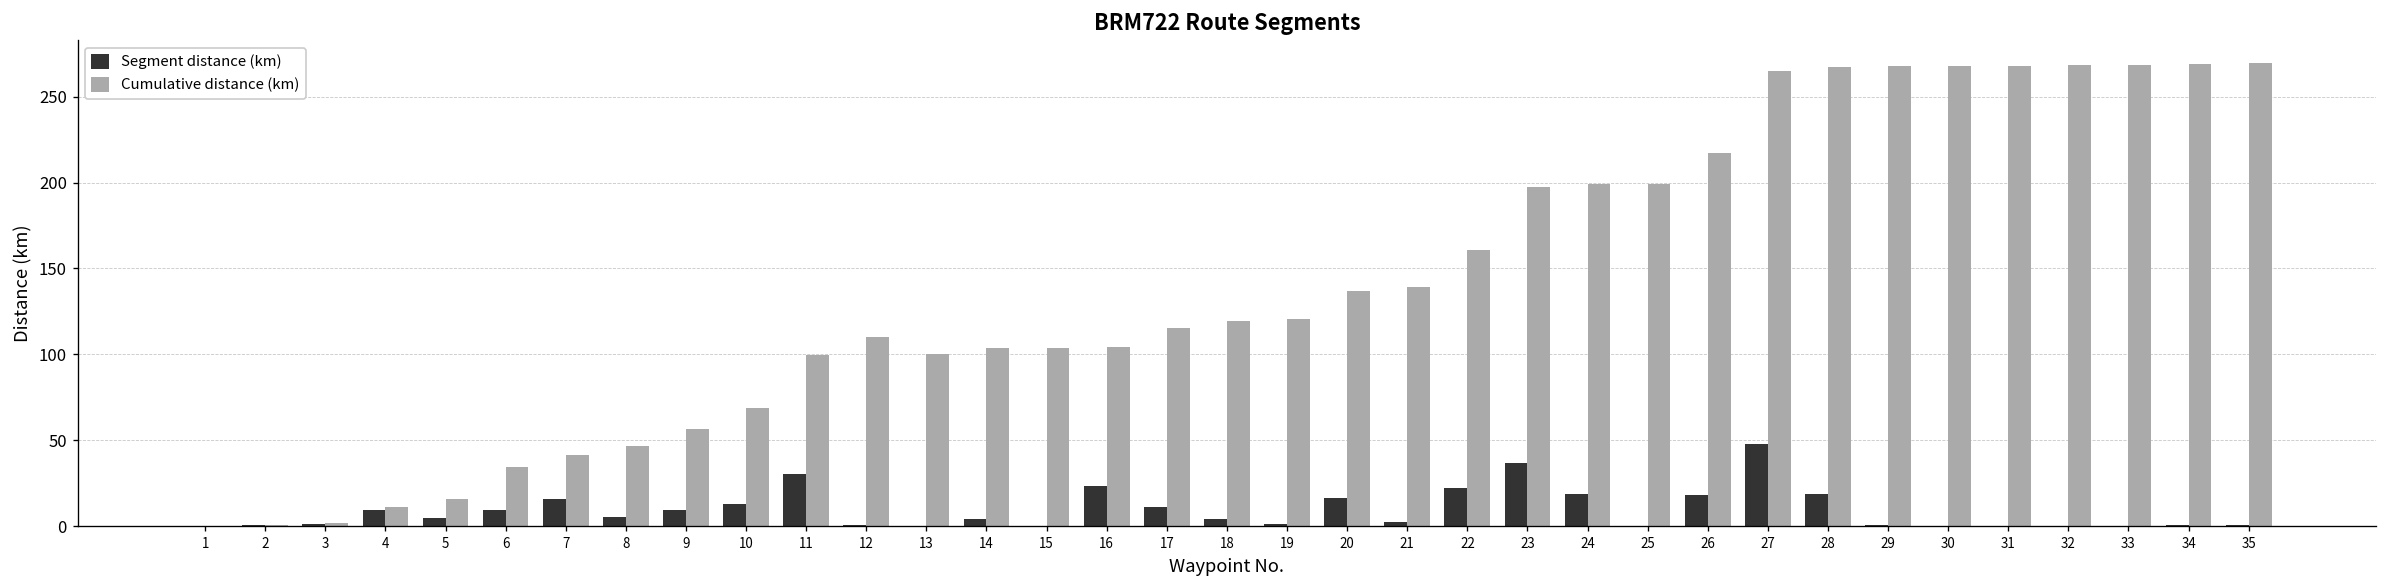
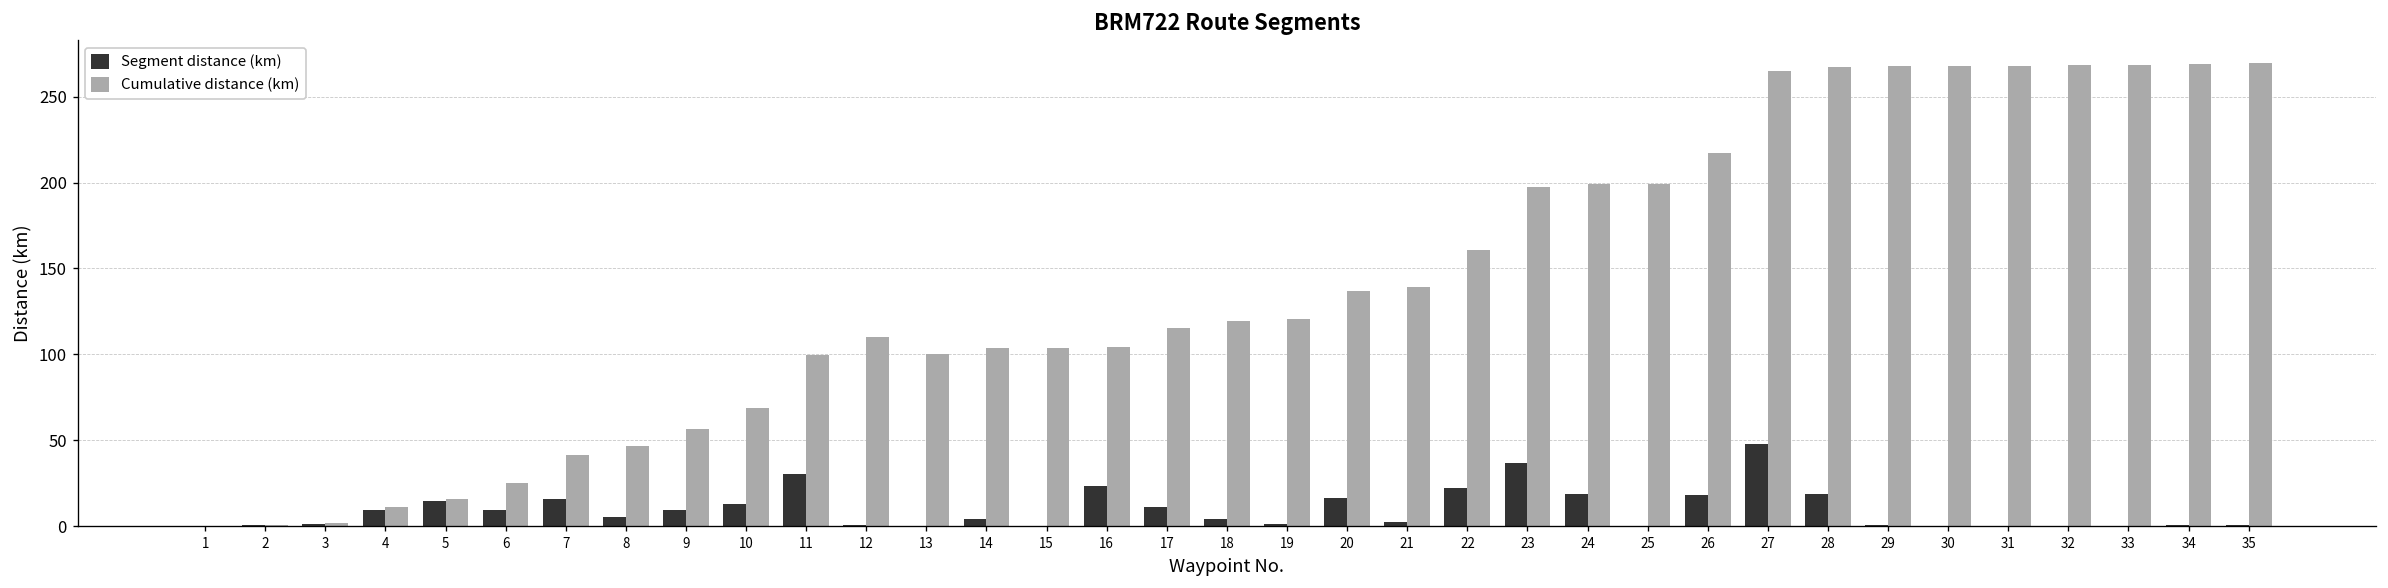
  {
    "Segment distance (km)": {
      "1": 0,
      "4": 9,
-     "5": 5,
+     "5": 14,
      "6": 9,
      "7": 16,
      "8": 6,
      "9": 10,
      "10": 13,
      "11": 30,
      "14": 4,
      "16": 24,
      "17": 11,
      "18": 4,
      "20": 16,
      "21": 2,
      "22": 22,
      "23": 37,
      "24": 19,
      "25": 0,
      "26": 18,
      "27": 48,
      "28": 19,
      "31": 0
    },
    "Cumulative distance (km)": {
      "1": 0,
      "3": 2,
      "4": 11,
      "5": 16,
-     "6": 35,
+     "6": 25,
      "7": 41,
      "8": 47,
      "9": 56,
      "10": 69,
      "11": 99,
      "12": 110,
      "13": 100,
      "14": 104,
      "15": 104,
      "16": 104,
      "17": 115,
      "18": 119,
      "19": 120,
      "20": 137,
      "21": 139,
      "22": 161,
      "23": 198,
      "24": 199,
      "25": 199,
      "26": 217,
      "27": 265,
      "28": 267,
      "29": 268,
      "30": 268,
      "31": 268,
      "32": 268,
      "33": 268,
      "34": 269,
      "35": 269
    }
  }
